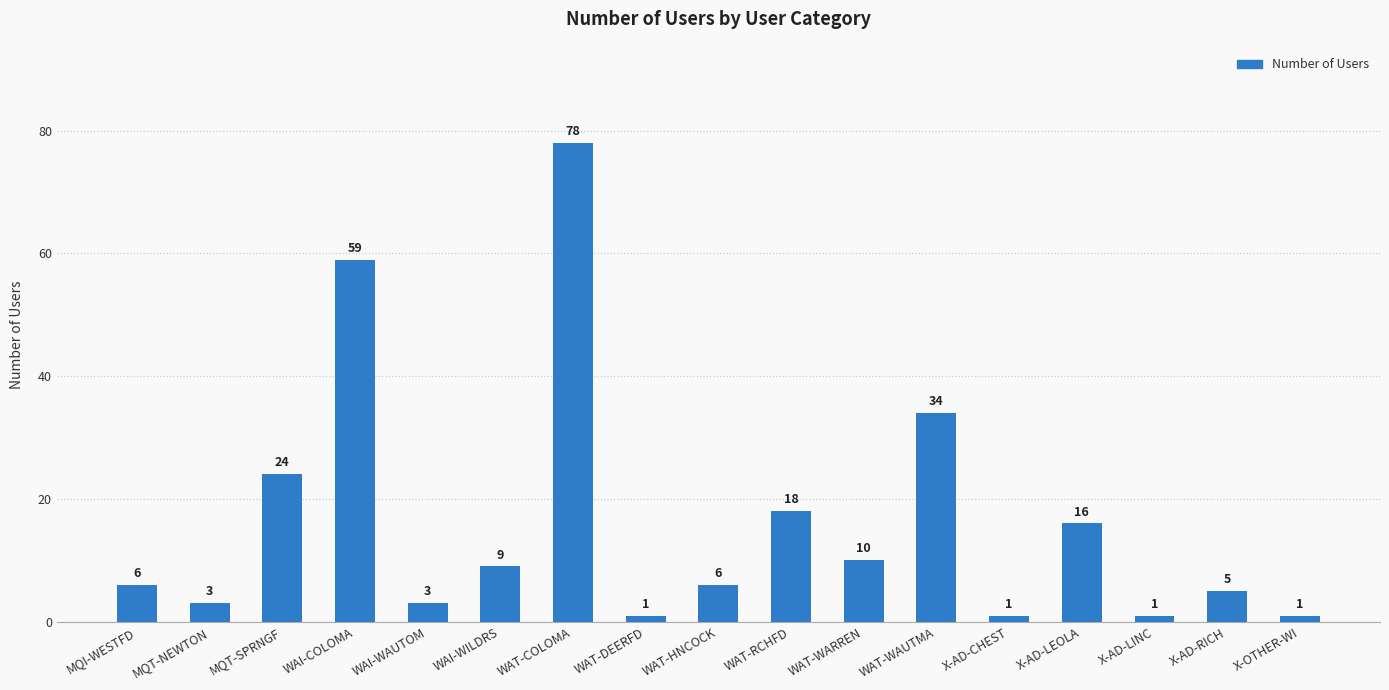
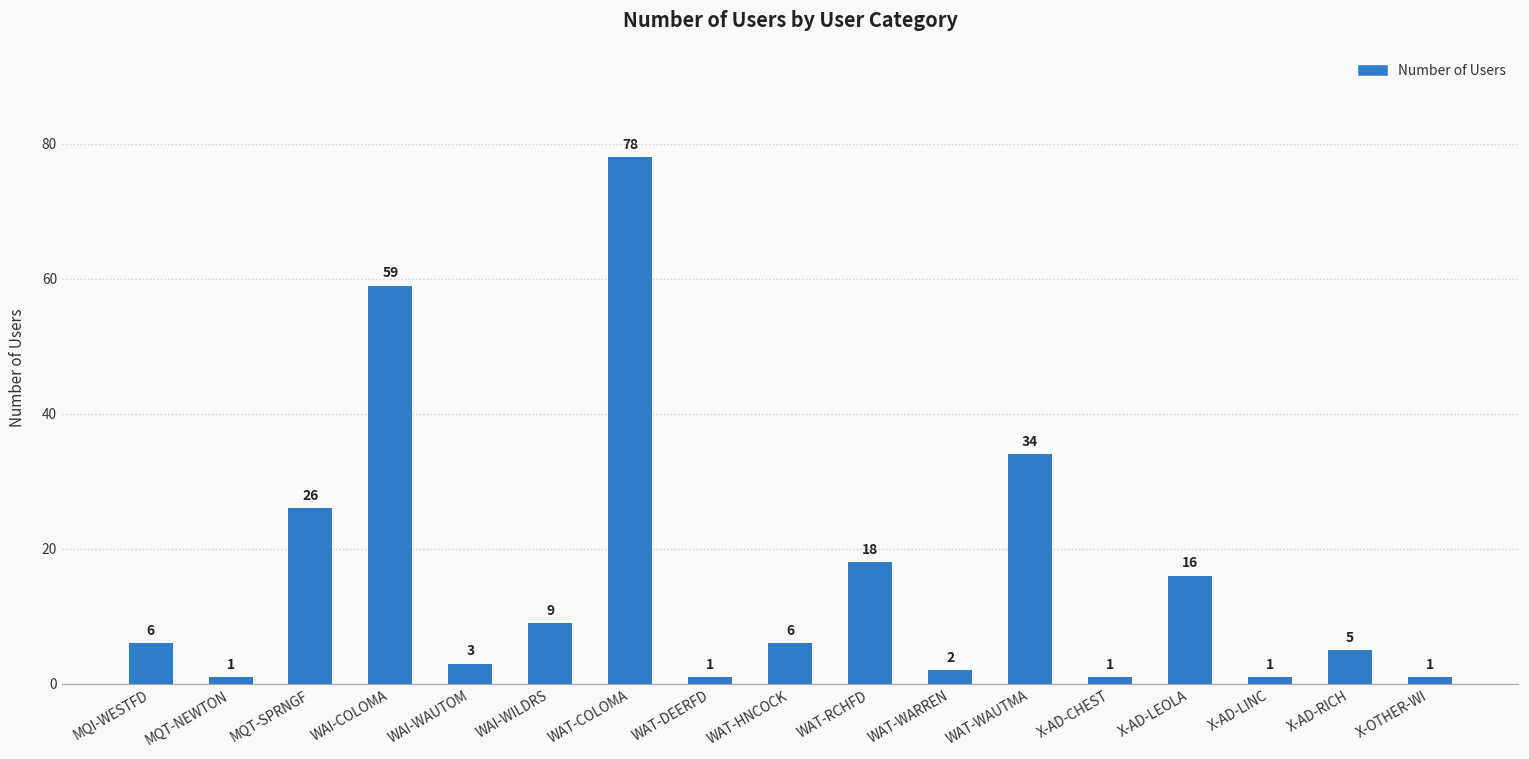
  {
    "MQI-WESTFD": 6,
-   "MQT-NEWTON": 3,
-   "MQT-SPRNGF": 24,
+   "MQT-NEWTON": 1,
+   "MQT-SPRNGF": 26,
    "WAI-COLOMA": 59,
    "WAI-WAUTOM": 3,
    "WAI-WILDRS": 9,
    "WAT-COLOMA": 78,
    "WAT-DEERFD": 1,
    "WAT-HNCOCK": 6,
    "WAT-RCHFD": 18,
-   "WAT-WARREN": 10,
+   "WAT-WARREN": 2,
    "WAT-WAUTMA": 34,
    "X-AD-CHEST": 1,
    "X-AD-LEOLA": 16,
    "X-AD-LINC": 1,
    "X-AD-RICH": 5,
    "X-OTHER-WI": 1
  }
